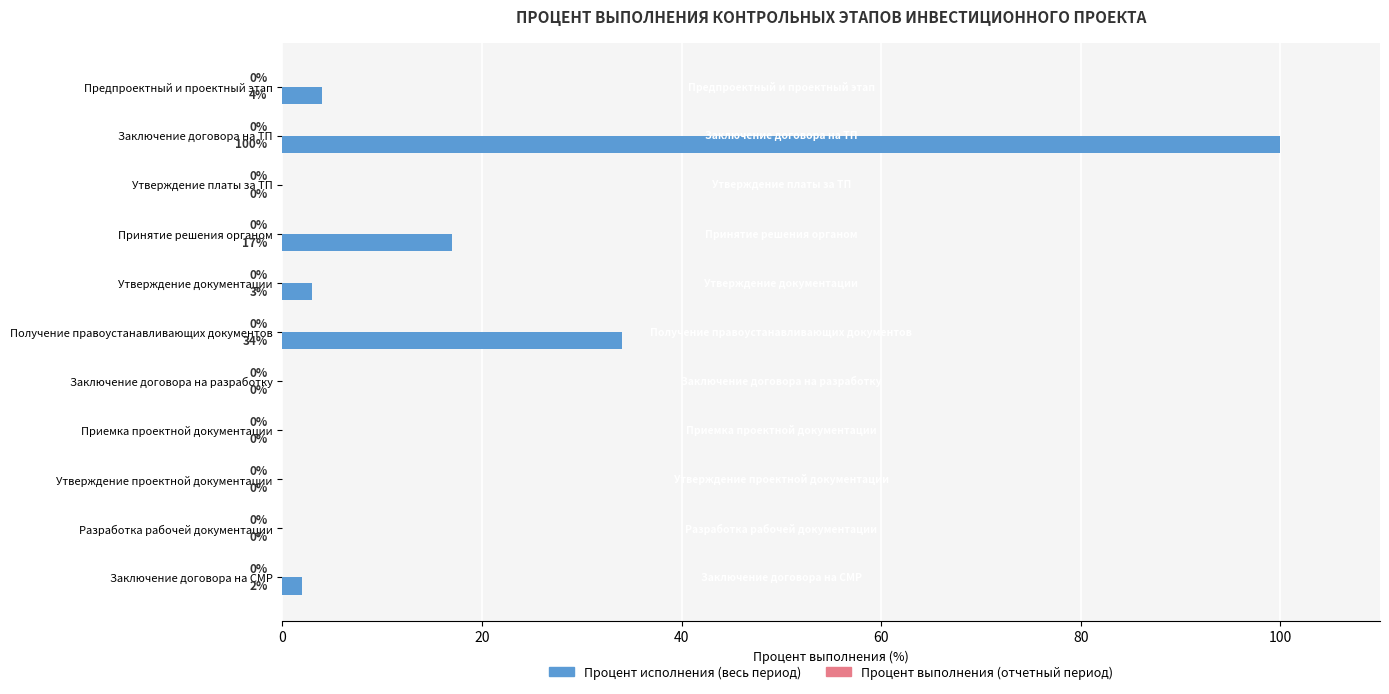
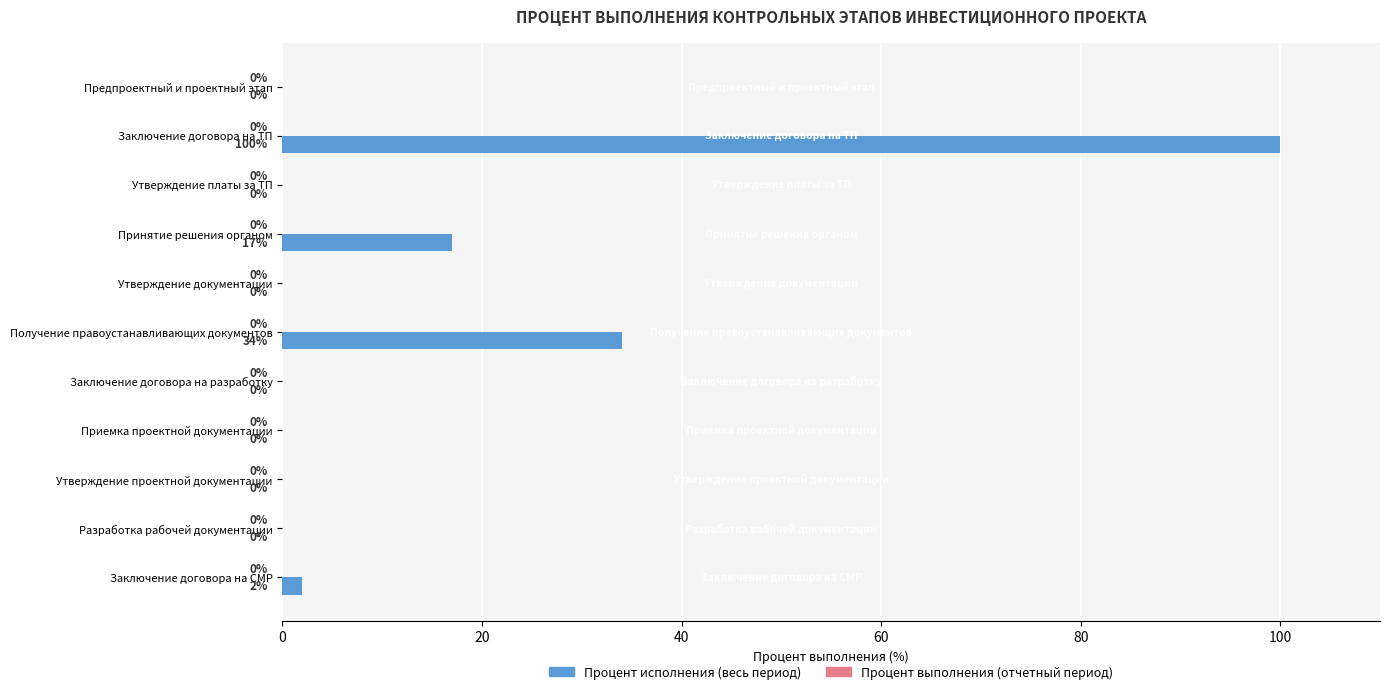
  {
    "Процент исполнения (весь период)": {
-     "Предпроектный и проектный этап": "4%",
+     "Предпроектный и проектный этап": "0%",
      "Утверждение платы за ТП": "0%",
-     "Утверждение документации": "3%",
+     "Утверждение документации": "0%",
      "Заключение договора на разработку": "0%",
      "Приемка проектной документации": "0%",
      "Утверждение проектной документации": "0%",
      "Разработка рабочей документации": "0%"
    },
    "Процент выполнения (отчетный период)": {
      "Предпроектный и проектный этап": "0%",
      "Заключение договора на ТП": "0%",
      "Утверждение платы за ТП": "0%",
      "Принятие решения органом": "0%",
      "Утверждение документации": "0%",
      "Получение правоустанавливающих документов": "0%",
      "Заключение договора на разработку": "0%",
      "Приемка проектной документации": "0%",
      "Утверждение проектной документации": "0%",
      "Разработка рабочей документации": "0%",
      "Заключение договора на СМР": "0%"
    }
  }
